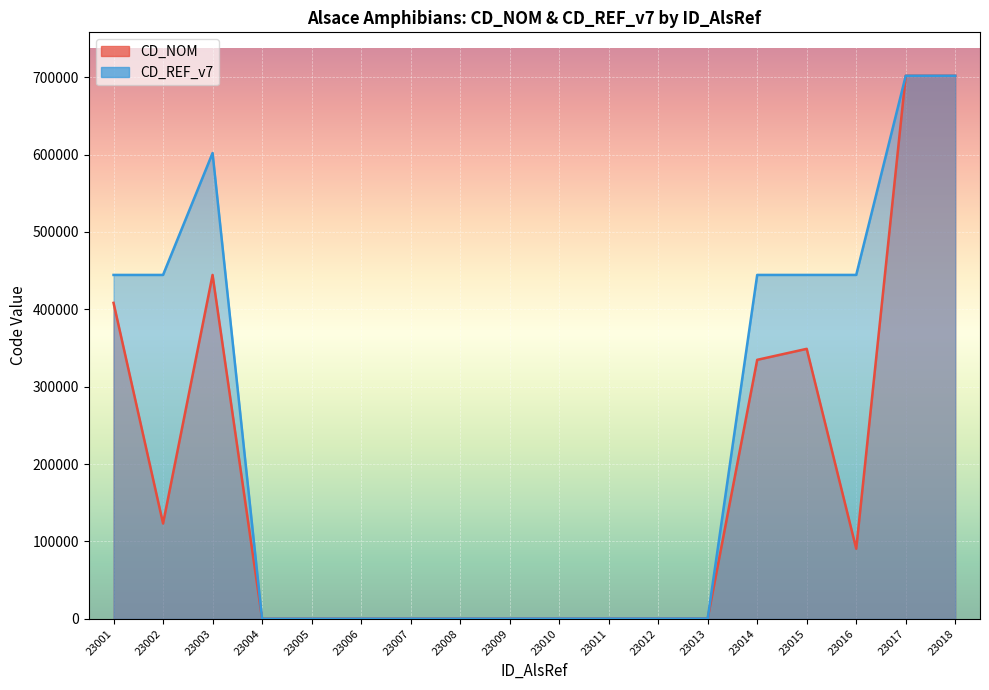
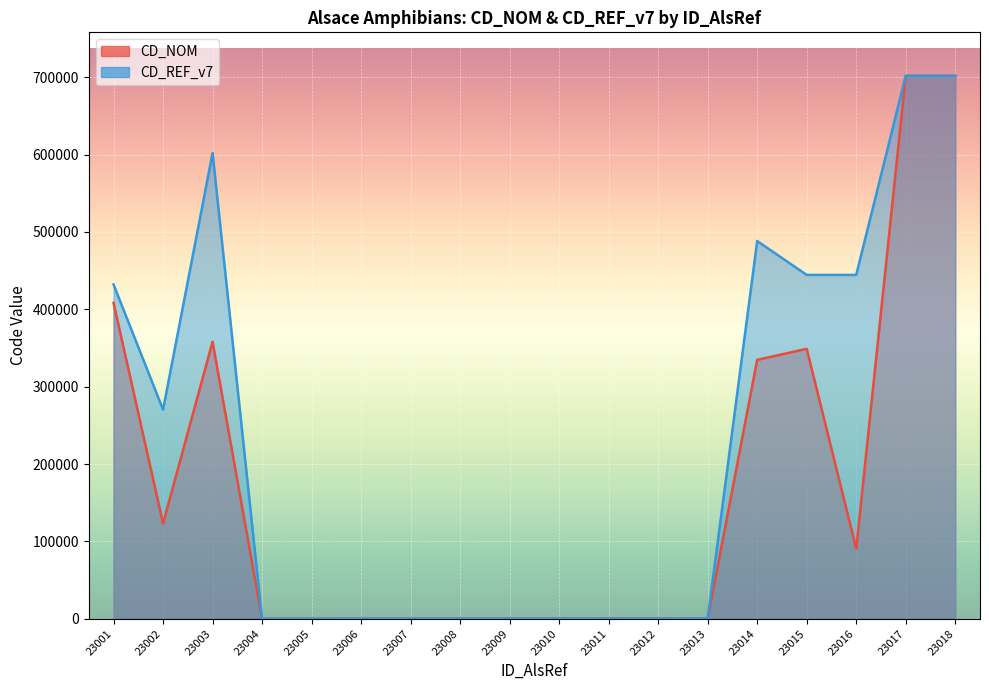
  {
    "CD_NOM": {
      "23001": 410000,
      "23002": 120000,
-     "23003": 440000,
+     "23003": 360000,
      "23014": 330000,
      "23015": 350000,
      "23016": 90000
    },
    "CD_REF_v7": {
-     "23001": 440000,
-     "23002": 440000,
+     "23001": 430000,
+     "23002": 270000,
      "23003": 600000,
-     "23014": 440000,
+     "23014": 490000,
      "23015": 440000,
      "23016": 440000
    }
  }
